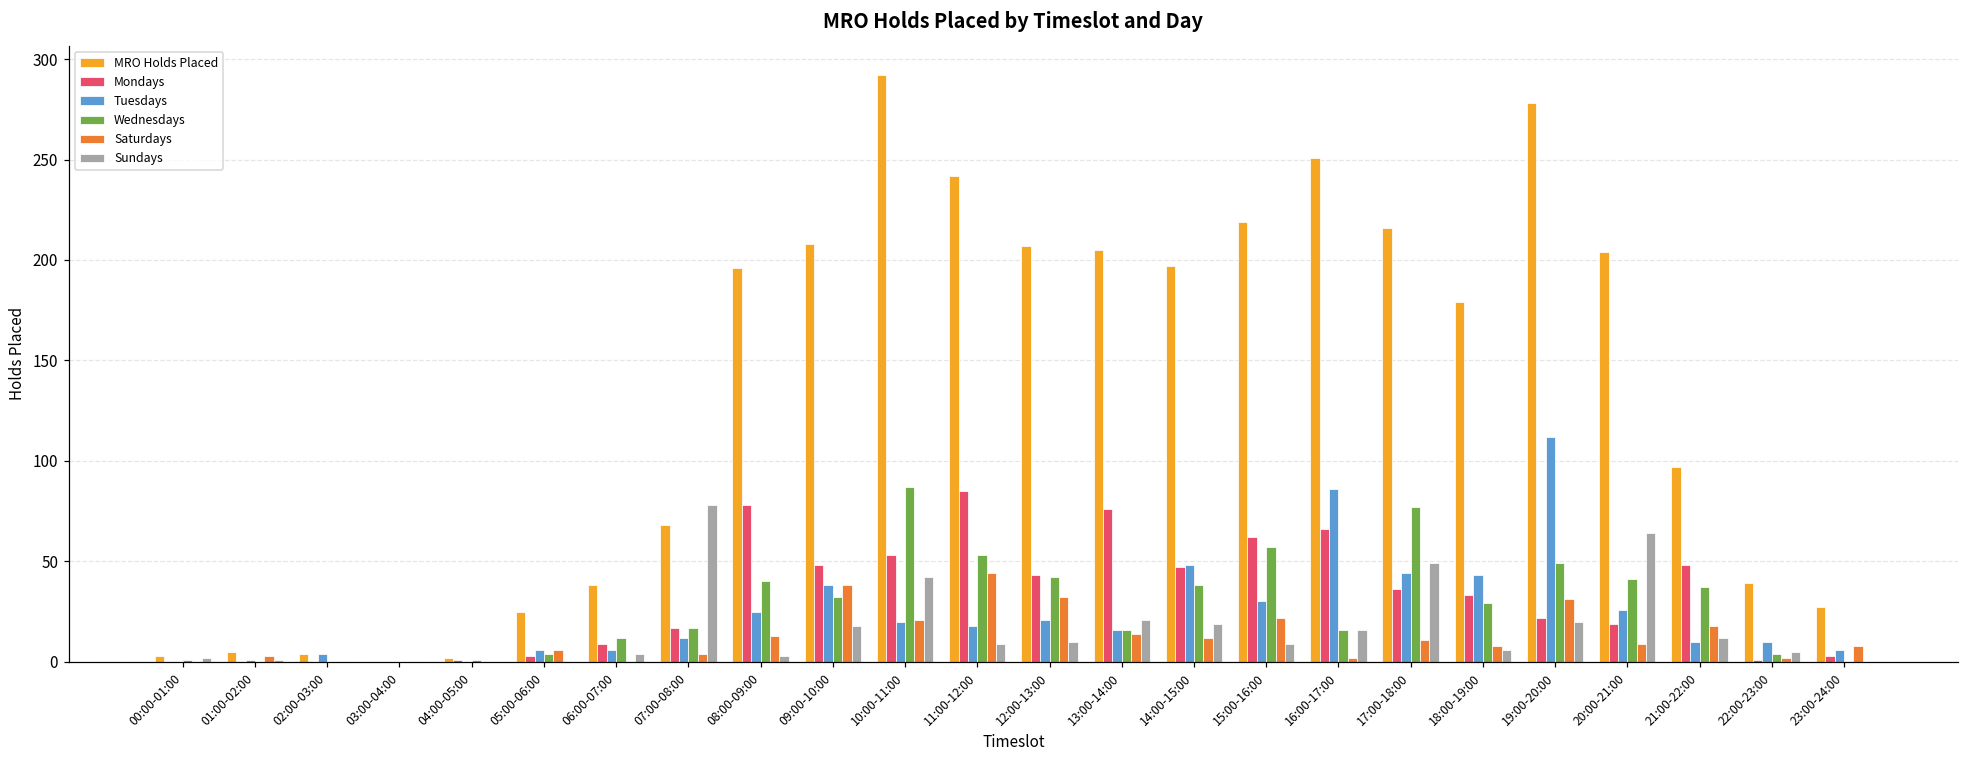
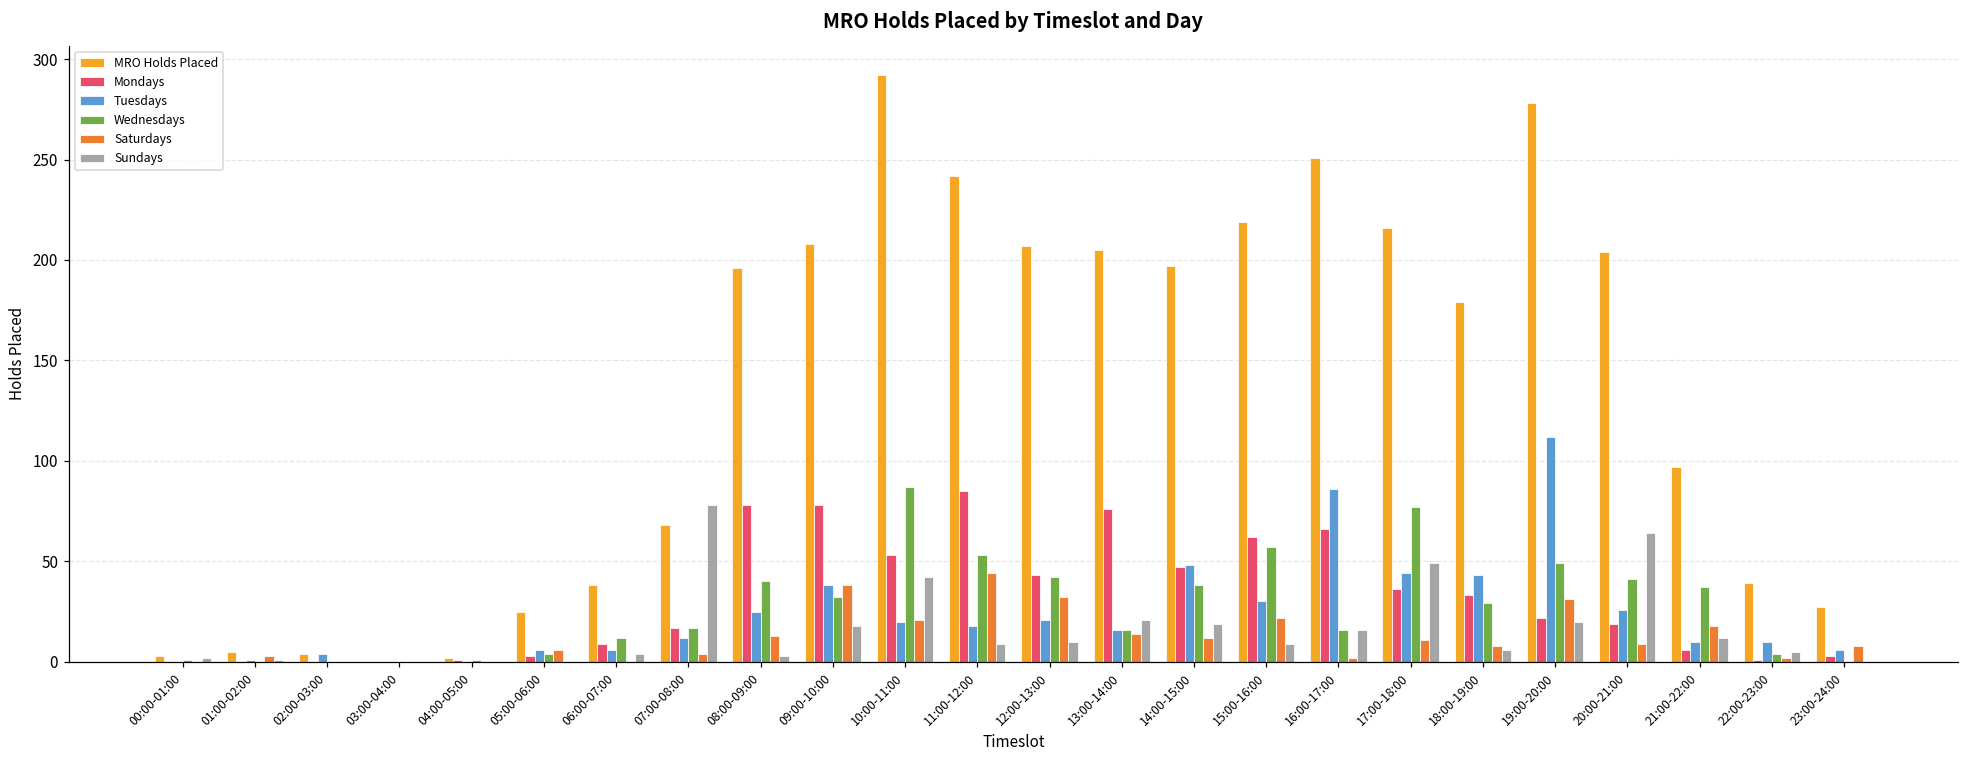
  {
    "Mondays": {
      "00:00-01:00": 0,
      "01:00-02:00": 0,
      "02:00-03:00": 0,
      "03:00-04:00": 0,
      "05:00-06:00": 3,
      "06:00-07:00": 9,
      "07:00-08:00": 17,
      "08:00-09:00": 78,
-     "09:00-10:00": 48,
+     "09:00-10:00": 78,
      "10:00-11:00": 53,
      "11:00-12:00": 85,
      "12:00-13:00": 43,
      "13:00-14:00": 76,
      "14:00-15:00": 47,
      "15:00-16:00": 62,
      "16:00-17:00": 66,
      "17:00-18:00": 36,
      "18:00-19:00": 33,
      "19:00-20:00": 22,
      "20:00-21:00": 19,
-     "21:00-22:00": 48,
+     "21:00-22:00": 6,
      "23:00-24:00": 3
    },
    "Tuesdays": {
      "00:00-01:00": 0,
      "02:00-03:00": 4,
      "03:00-04:00": 0,
      "04:00-05:00": 0,
      "05:00-06:00": 6,
      "06:00-07:00": 6,
      "07:00-08:00": 12,
      "08:00-09:00": 25,
      "09:00-10:00": 38,
      "10:00-11:00": 20,
      "11:00-12:00": 18,
      "12:00-13:00": 21,
      "13:00-14:00": 16,
      "14:00-15:00": 48,
      "15:00-16:00": 30,
      "16:00-17:00": 86,
      "17:00-18:00": 44,
      "18:00-19:00": 43,
      "19:00-20:00": 112,
      "20:00-21:00": 26,
      "21:00-22:00": 10,
      "22:00-23:00": 10,
      "23:00-24:00": 6
    },
    "Wednesdays": {
      "01:00-02:00": 0,
      "02:00-03:00": 0,
      "03:00-04:00": 0,
      "05:00-06:00": 4,
      "06:00-07:00": 12,
      "07:00-08:00": 17,
      "08:00-09:00": 40,
      "09:00-10:00": 32,
      "10:00-11:00": 87,
      "11:00-12:00": 53,
      "12:00-13:00": 42,
      "13:00-14:00": 16,
      "14:00-15:00": 38,
      "15:00-16:00": 57,
      "16:00-17:00": 16,
      "17:00-18:00": 77,
      "18:00-19:00": 29,
      "19:00-20:00": 49,
      "20:00-21:00": 41,
      "21:00-22:00": 37,
      "22:00-23:00": 4,
      "23:00-24:00": 0
    },
    "Sundays": {
      "00:00-01:00": 2,
      "02:00-03:00": 0,
      "03:00-04:00": 0,
      "04:00-05:00": 0,
      "05:00-06:00": 0,
      "06:00-07:00": 4,
      "07:00-08:00": 78,
      "08:00-09:00": 3,
      "09:00-10:00": 18,
      "10:00-11:00": 42,
      "11:00-12:00": 9,
      "12:00-13:00": 10,
      "13:00-14:00": 21,
      "14:00-15:00": 19,
      "15:00-16:00": 9,
      "16:00-17:00": 16,
      "17:00-18:00": 49,
      "18:00-19:00": 6,
      "19:00-20:00": 20,
      "20:00-21:00": 64,
      "21:00-22:00": 12,
      "22:00-23:00": 5,
      "23:00-24:00": 0
    }
  }
